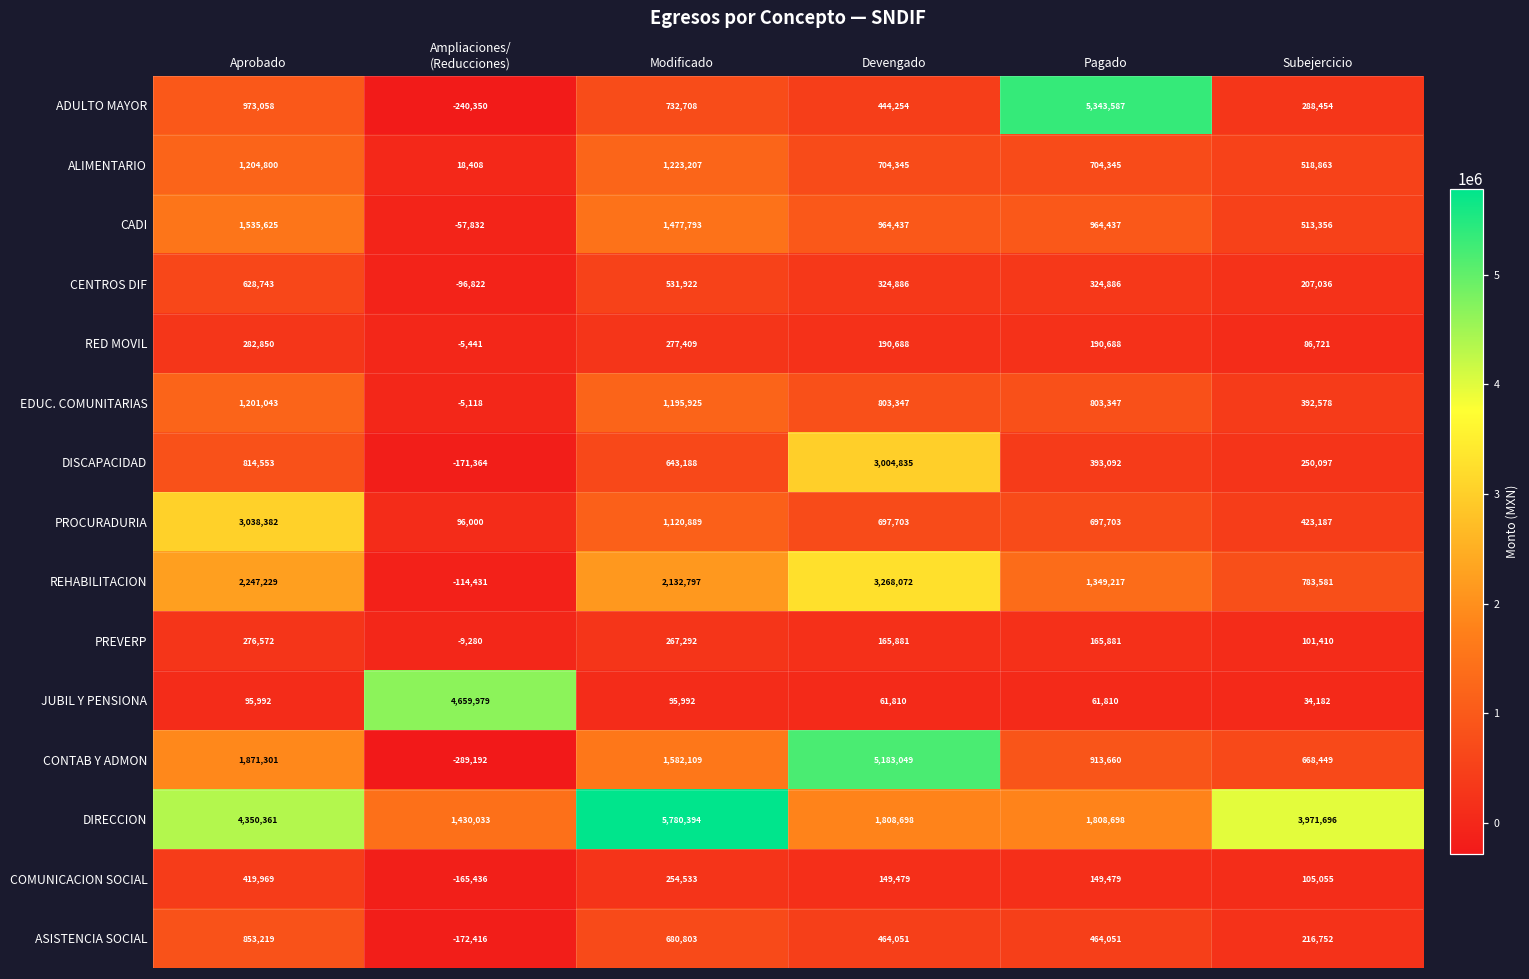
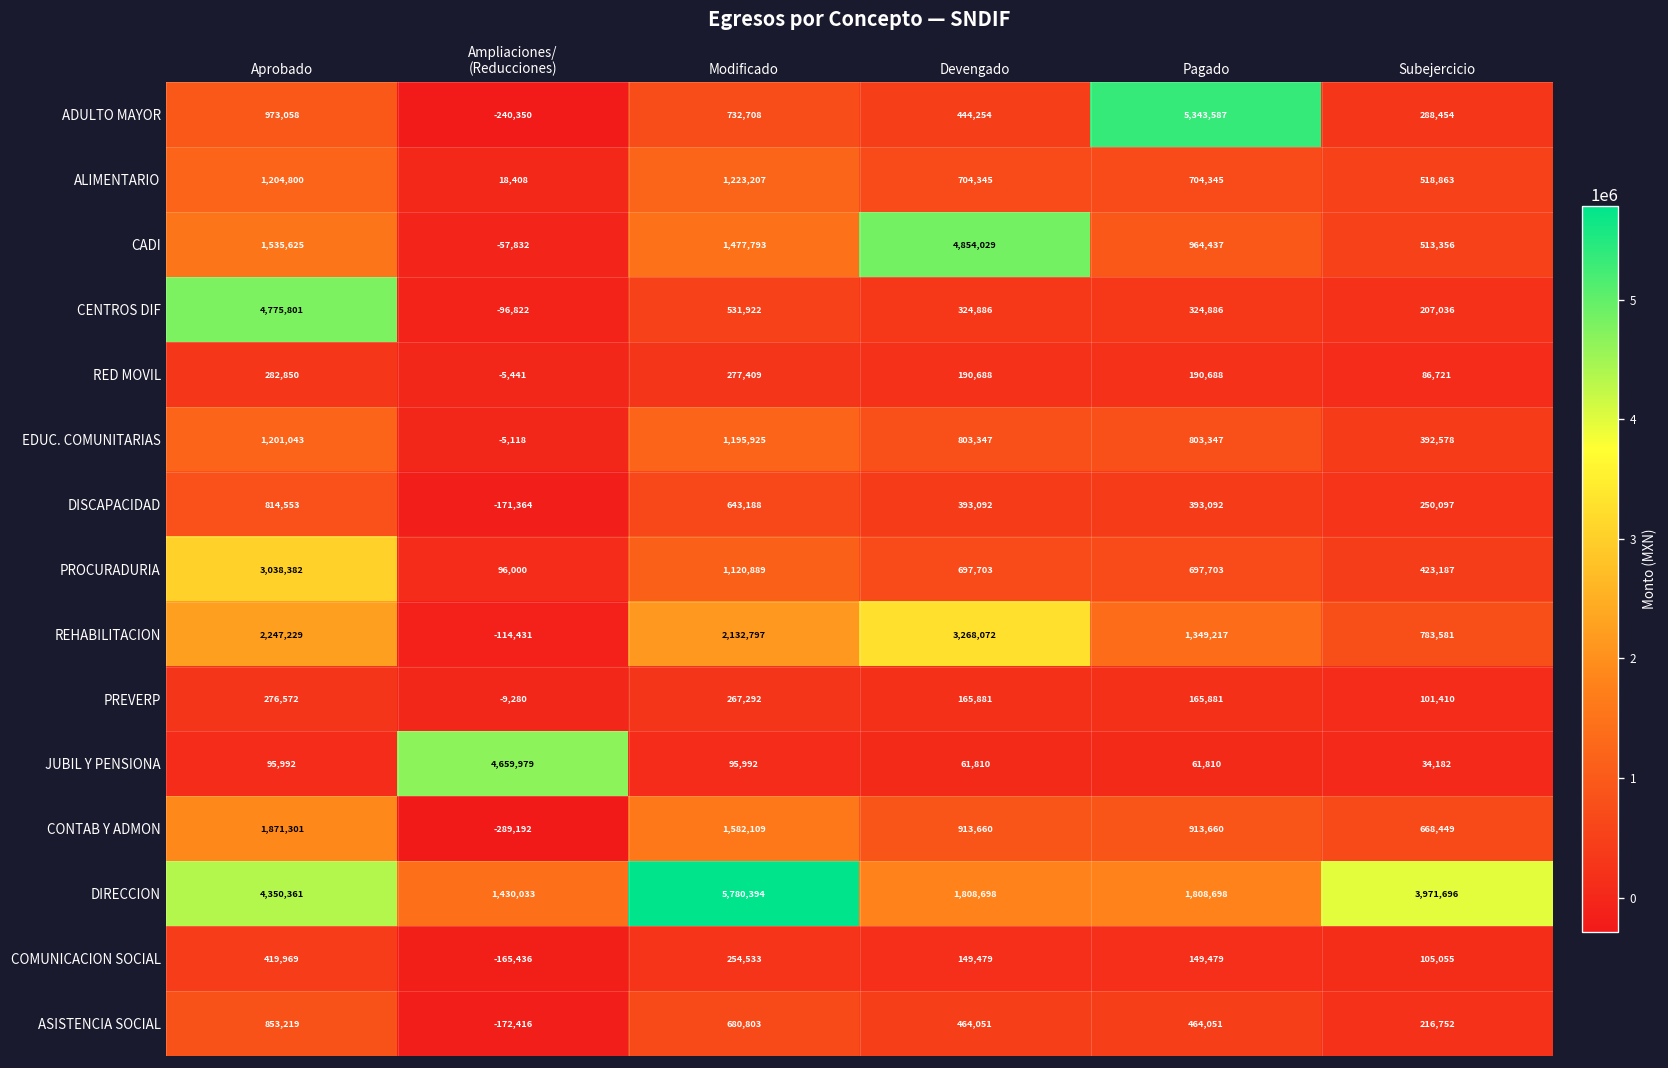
  {
    "ADULTO MAYOR": {
      "Aprobado": "973,058",
      "Ampliaciones/ (Reducciones)": "-240,350",
      "Modificado": "732,708",
      "Devengado": "444,254",
      "Pagado": "5,343,587",
      "Subejercicio": "288,454"
    },
    "ALIMENTARIO": {
      "Aprobado": "1,204,800",
      "Ampliaciones/ (Reducciones)": "18,408",
      "Modificado": "1,223,207",
      "Devengado": "704,345",
      "Pagado": "704,345",
      "Subejercicio": "518,863"
    },
    "CADI": {
      "Aprobado": "1,535,625",
      "Ampliaciones/ (Reducciones)": "-57,832",
      "Modificado": "1,477,793",
-     "Devengado": "964,437",
+     "Devengado": "4,854,029",
      "Pagado": "964,437",
      "Subejercicio": "513,356"
    },
    "CENTROS DIF": {
-     "Aprobado": "628,743",
+     "Aprobado": "4,775,801",
      "Ampliaciones/ (Reducciones)": "-96,822",
      "Modificado": "531,922",
      "Devengado": "324,886",
      "Pagado": "324,886",
      "Subejercicio": "207,036"
    },
    "RED MOVIL": {
      "Aprobado": "282,850",
      "Ampliaciones/ (Reducciones)": "-5,441",
      "Modificado": "277,409",
      "Devengado": "190,688",
      "Pagado": "190,688",
      "Subejercicio": "86,721"
    },
    "EDUC. COMUNITARIAS": {
      "Aprobado": "1,201,043",
      "Ampliaciones/ (Reducciones)": "-5,118",
      "Modificado": "1,195,925",
      "Devengado": "803,347",
      "Pagado": "803,347",
      "Subejercicio": "392,578"
    },
    "DISCAPACIDAD": {
      "Aprobado": "814,553",
      "Ampliaciones/ (Reducciones)": "-171,364",
      "Modificado": "643,188",
-     "Devengado": "3,004,835",
+     "Devengado": "393,092",
      "Pagado": "393,092",
      "Subejercicio": "250,097"
    },
    "PROCURADURIA": {
      "Aprobado": "3,038,382",
      "Ampliaciones/ (Reducciones)": "96,000",
      "Modificado": "1,120,889",
      "Devengado": "697,703",
      "Pagado": "697,703",
      "Subejercicio": "423,187"
    },
    "REHABILITACION": {
      "Aprobado": "2,247,229",
      "Ampliaciones/ (Reducciones)": "-114,431",
      "Modificado": "2,132,797",
      "Devengado": "3,268,072",
      "Pagado": "1,349,217",
      "Subejercicio": "783,581"
    },
    "PREVERP": {
      "Aprobado": "276,572",
      "Ampliaciones/ (Reducciones)": "-9,280",
      "Modificado": "267,292",
      "Devengado": "165,881",
      "Pagado": "165,881",
      "Subejercicio": "101,410"
    },
    "JUBIL Y PENSIONA": {
      "Aprobado": "95,992",
      "Ampliaciones/ (Reducciones)": "4,659,979",
      "Modificado": "95,992",
      "Devengado": "61,810",
      "Pagado": "61,810",
      "Subejercicio": "34,182"
    },
    "CONTAB Y ADMON": {
      "Aprobado": "1,871,301",
      "Ampliaciones/ (Reducciones)": "-289,192",
      "Modificado": "1,582,109",
-     "Devengado": "5,183,049",
+     "Devengado": "913,660",
      "Pagado": "913,660",
      "Subejercicio": "668,449"
    },
    "DIRECCION": {
      "Aprobado": "4,350,361",
      "Ampliaciones/ (Reducciones)": "1,430,033",
      "Modificado": "5,780,394",
      "Devengado": "1,808,698",
      "Pagado": "1,808,698",
      "Subejercicio": "3,971,696"
    },
    "COMUNICACION SOCIAL": {
      "Aprobado": "419,969",
      "Ampliaciones/ (Reducciones)": "-165,436",
      "Modificado": "254,533",
      "Devengado": "149,479",
      "Pagado": "149,479",
      "Subejercicio": "105,055"
    },
    "ASISTENCIA SOCIAL": {
      "Aprobado": "853,219",
      "Ampliaciones/ (Reducciones)": "-172,416",
      "Modificado": "680,803",
      "Devengado": "464,051",
      "Pagado": "464,051",
      "Subejercicio": "216,752"
    }
  }
